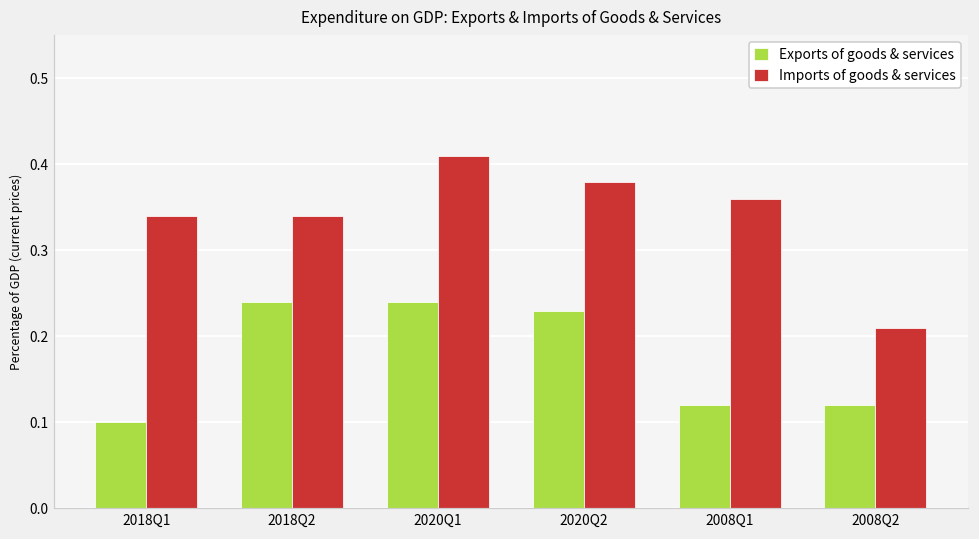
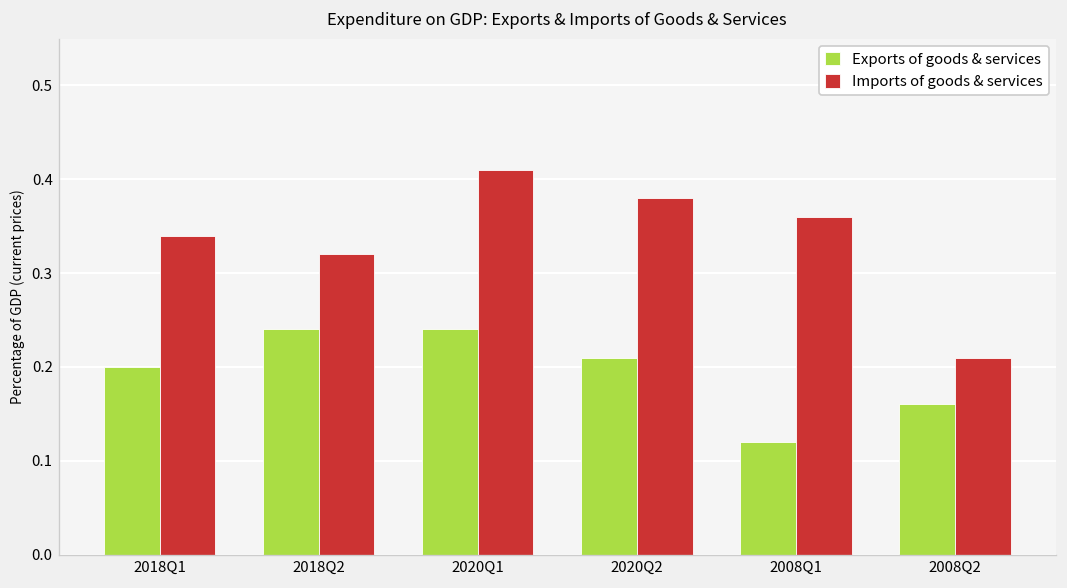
  {
    "Exports of goods & services": {
-     "2018Q1": 0.1,
+     "2018Q1": 0.2,
      "2018Q2": 0.24,
      "2020Q1": 0.24,
-     "2020Q2": 0.23,
+     "2020Q2": 0.21,
      "2008Q1": 0.12,
-     "2008Q2": 0.12
+     "2008Q2": 0.16
    },
    "Imports of goods & services": {
      "2018Q1": 0.34,
-     "2018Q2": 0.34,
+     "2018Q2": 0.32,
      "2020Q1": 0.41,
      "2020Q2": 0.38,
      "2008Q1": 0.36,
      "2008Q2": 0.21
    }
  }
